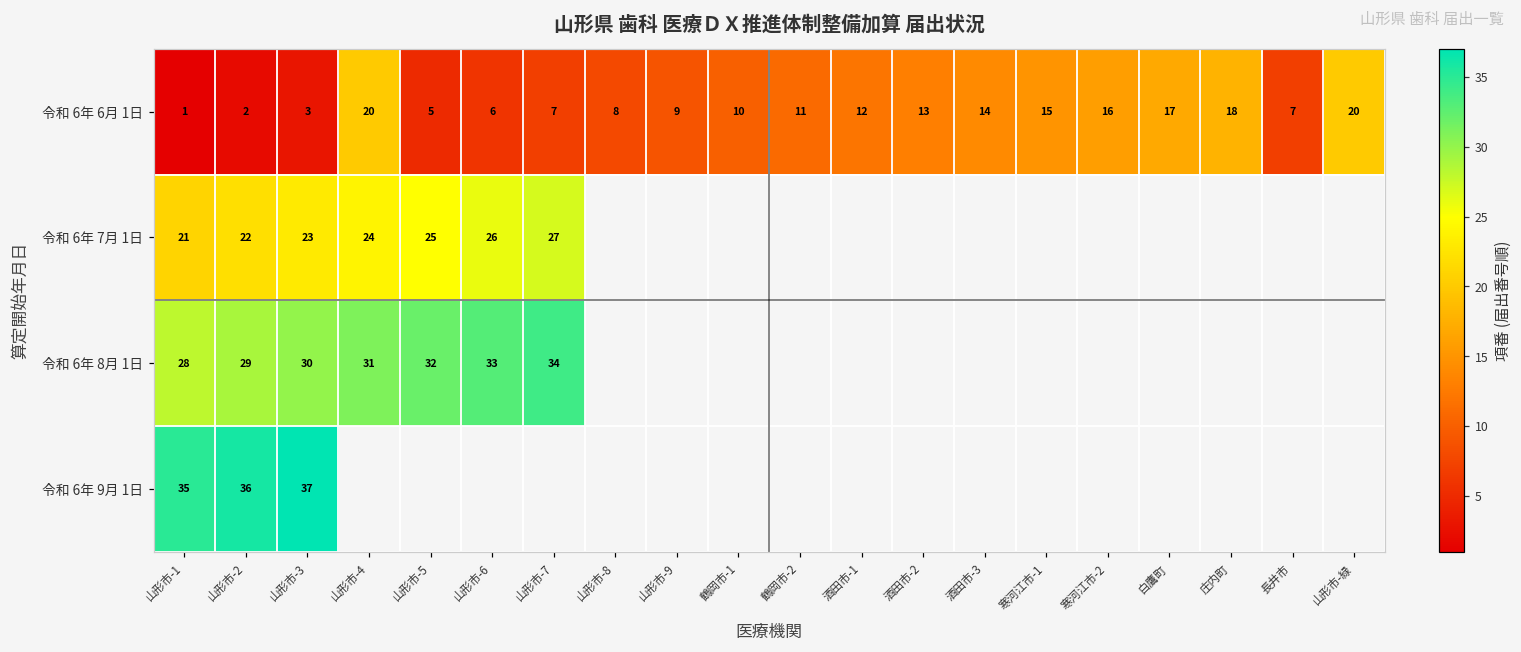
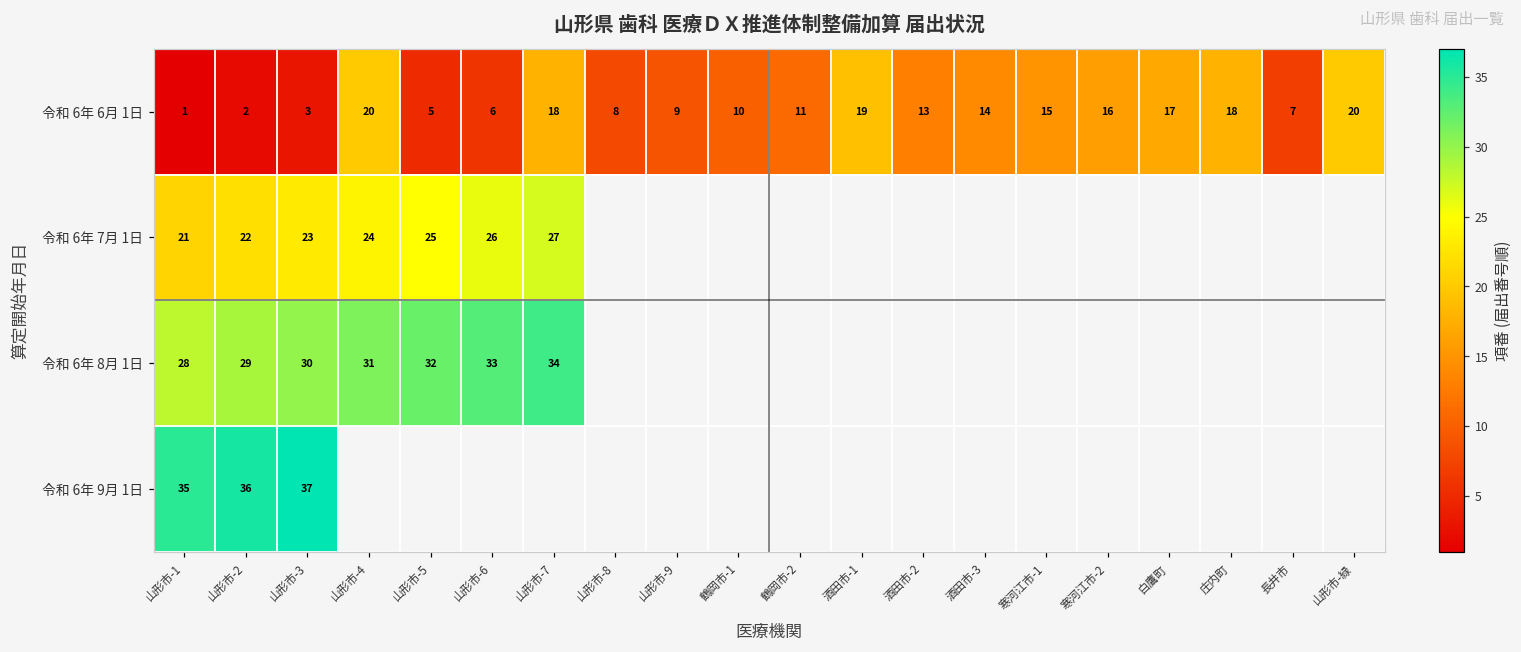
  {
    "令和 6年 6月 1日": {
      "山形市-1": 1,
      "山形市-2": 2,
      "山形市-3": 3,
      "山形市-4": 20,
      "山形市-5": 5,
      "山形市-6": 6,
-     "山形市-7": 7,
+     "山形市-7": 18,
      "山形市-8": 8,
      "山形市-9": 9,
      "鶴岡市-1": 10,
      "鶴岡市-2": 11,
-     "酒田市-1": 12,
+     "酒田市-1": 19,
      "酒田市-2": 13,
      "酒田市-3": 14,
      "寒河江市-1": 15,
      "寒河江市-2": 16,
      "白鷹町": 17,
      "庄内町": 18,
      "長井市": 7,
      "山形市-緑": 20
    },
    "令和 6年 7月 1日": {
      "山形市-1": 21,
      "山形市-2": 22,
      "山形市-3": 23,
      "山形市-4": 24,
      "山形市-5": 25,
      "山形市-6": 26,
      "山形市-7": 27
    },
    "令和 6年 8月 1日": {
      "山形市-1": 28,
      "山形市-2": 29,
      "山形市-3": 30,
      "山形市-4": 31,
      "山形市-5": 32,
      "山形市-6": 33,
      "山形市-7": 34
    },
    "令和 6年 9月 1日": {
      "山形市-1": 35,
      "山形市-2": 36,
      "山形市-3": 37
    }
  }
